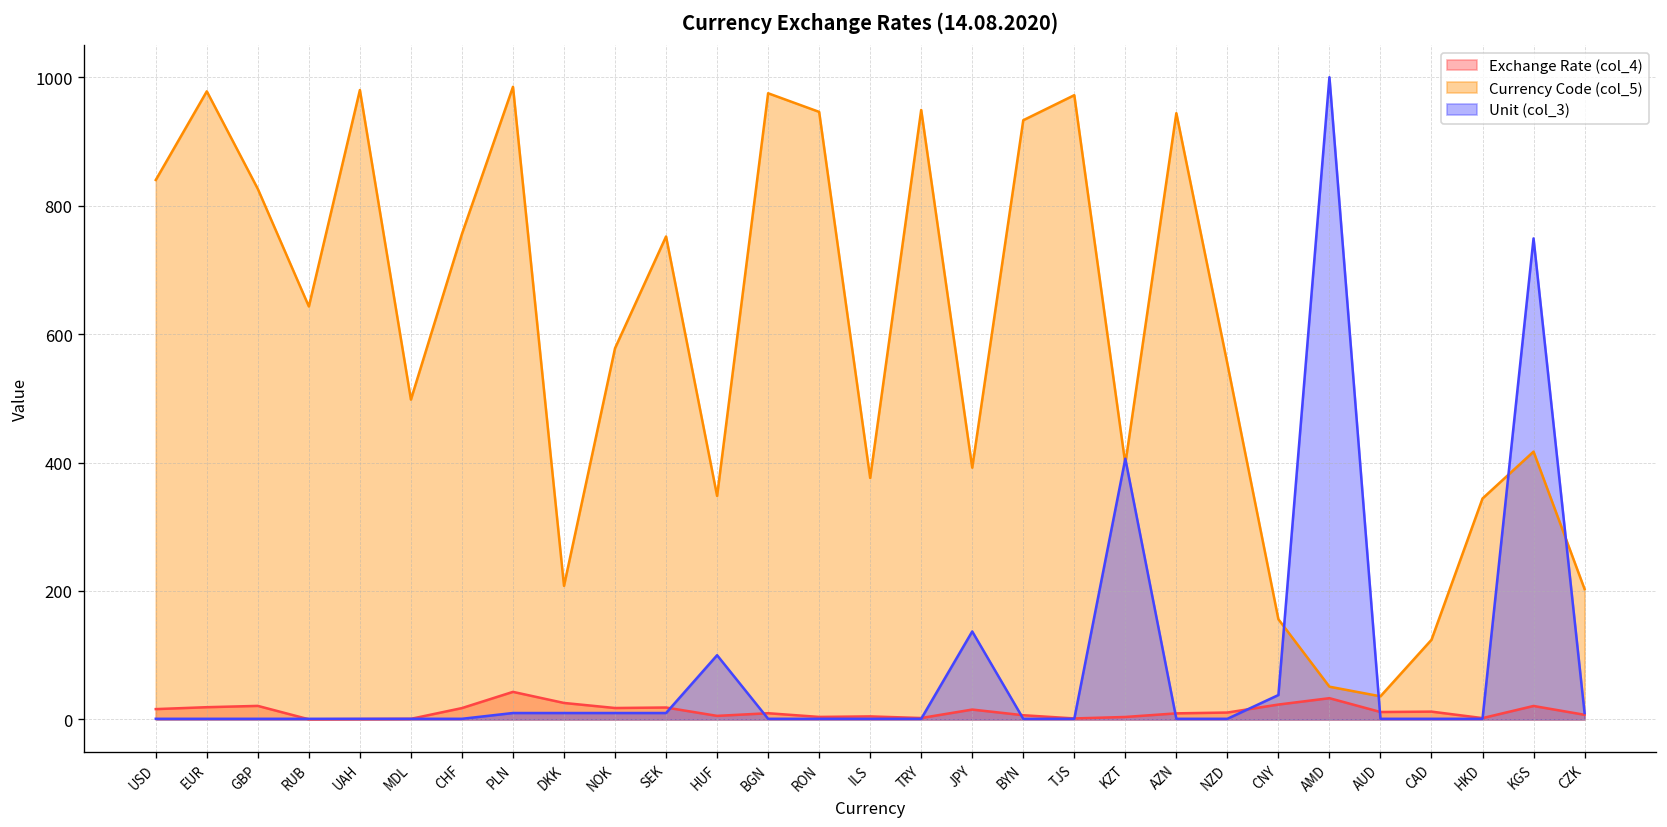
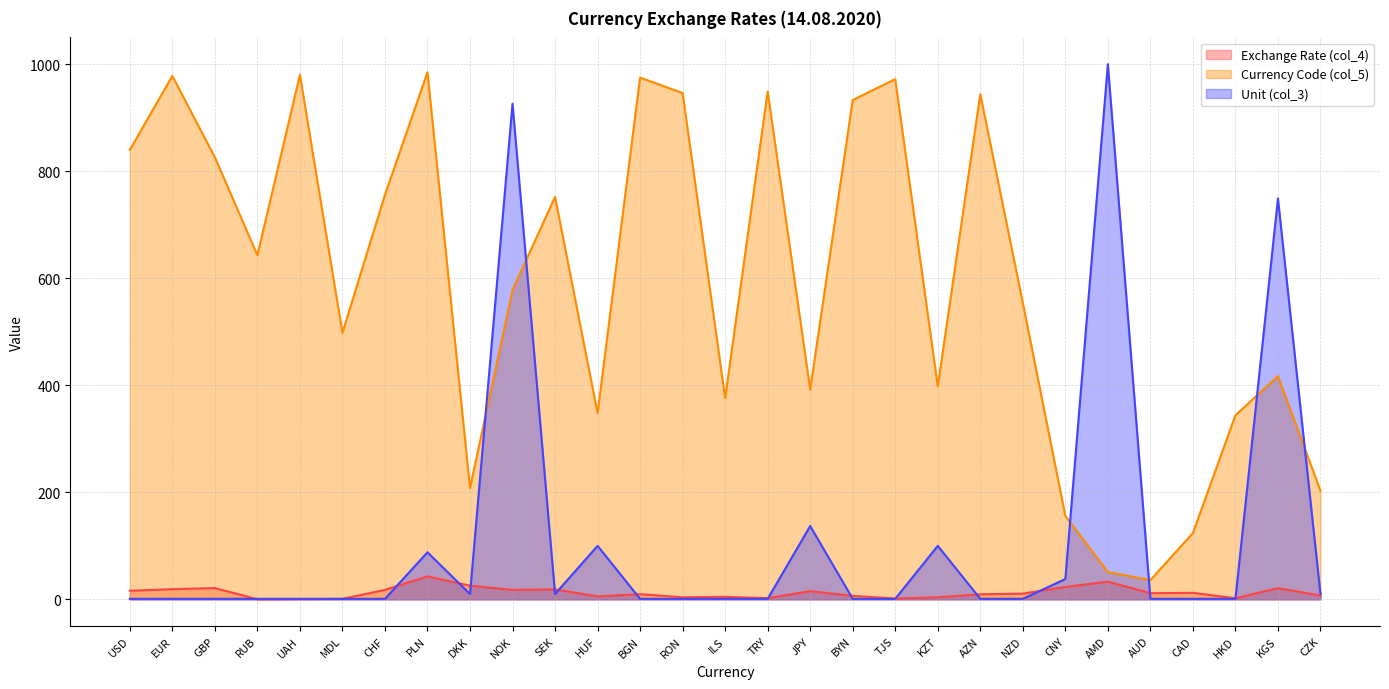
  {
    "Unit (col_3)": {
      "USD": 0,
      "EUR": 0,
      "GBP": 0,
      "CHF": 0,
-     "PLN": 10,
+     "PLN": 90,
      "DKK": 10,
-     "NOK": 10,
+     "NOK": 930,
      "SEK": 10,
      "HUF": 100,
      "BGN": 0,
      "JPY": 140,
      "BYN": 0,
-     "KZT": 410,
+     "KZT": 100,
      "AZN": 0,
      "NZD": 0,
      "CNY": 40,
      "AMD": 1000,
      "AUD": 0,
      "CAD": 0,
      "KGS": 750
    }
  }
